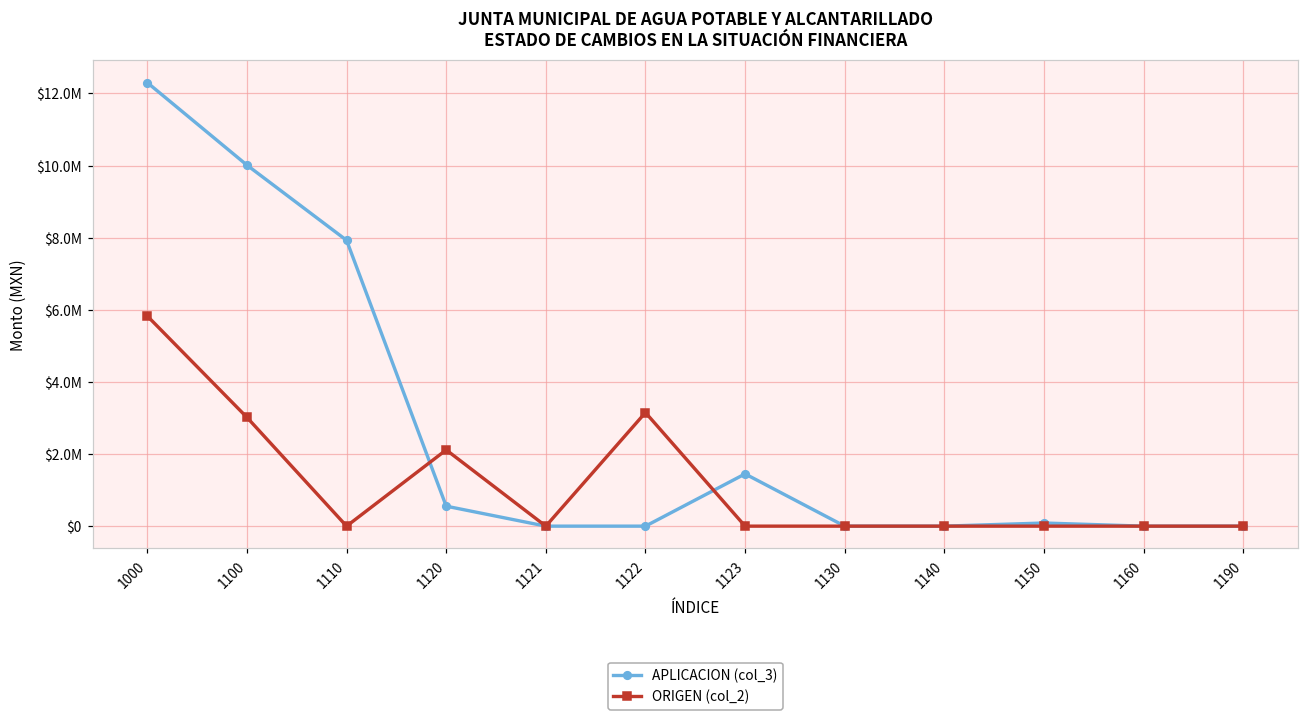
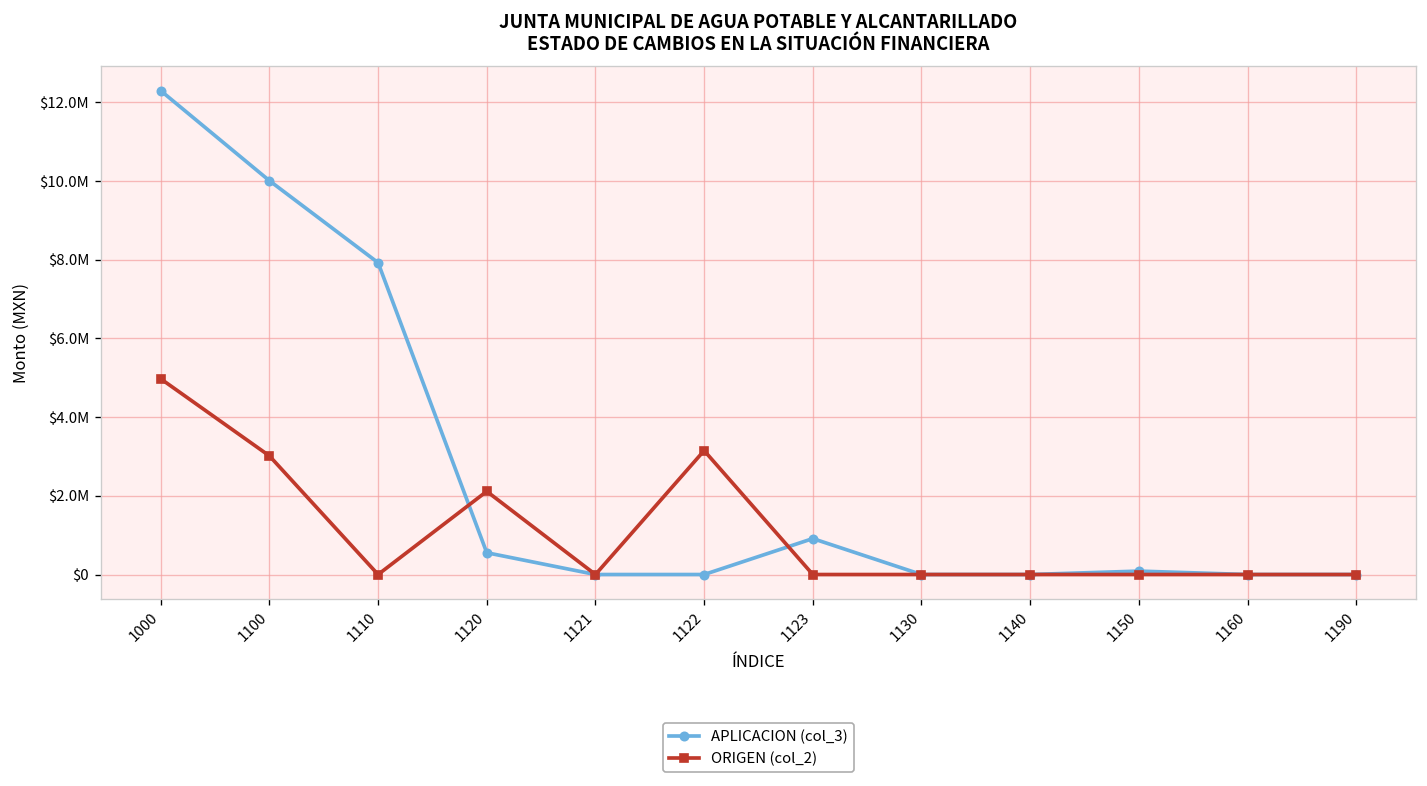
  {
    "APLICACION (col_3)": {
      "1000": "$12300000",
      "1100": "$10000000",
      "1110": "$7900000",
      "1120": "$600000",
      "1122": "$0",
-     "1123": "$1400000",
+     "1123": "$900000",
      "1150": "$100000"
    },
    "ORIGEN (col_2)": {
-     "1000": "$5800000",
+     "1000": "$5000000",
      "1100": "$3000000",
      "1110": "$0",
      "1120": "$2100000",
      "1122": "$3200000",
      "1123": "$0",
      "1150": "$0"
    }
  }
